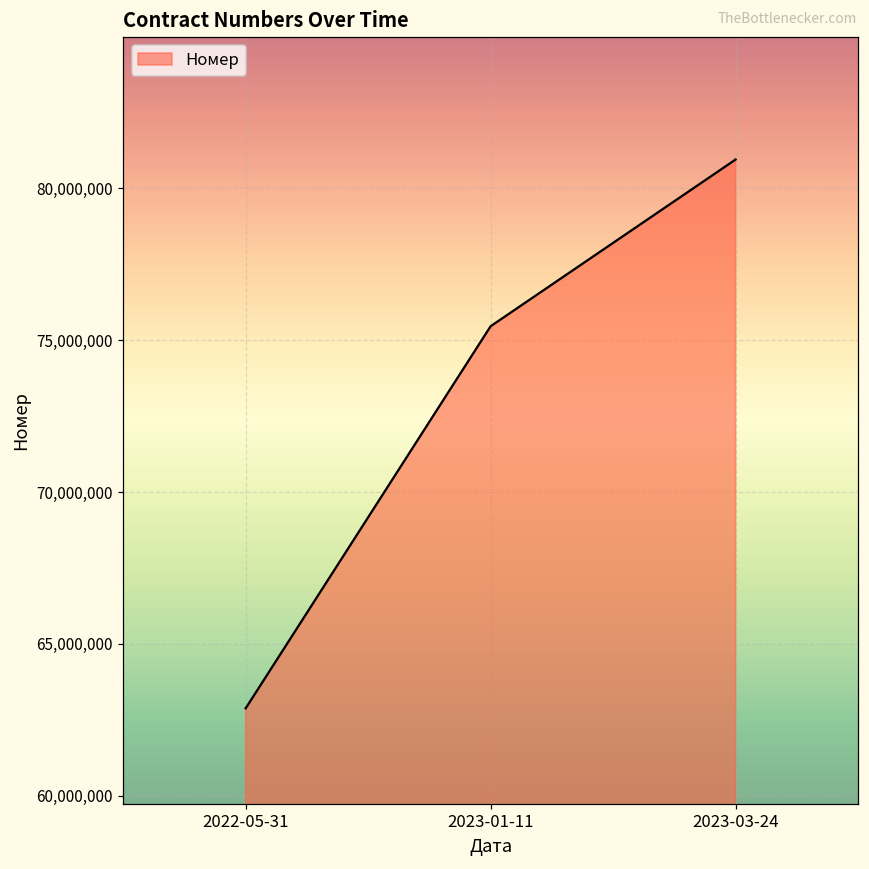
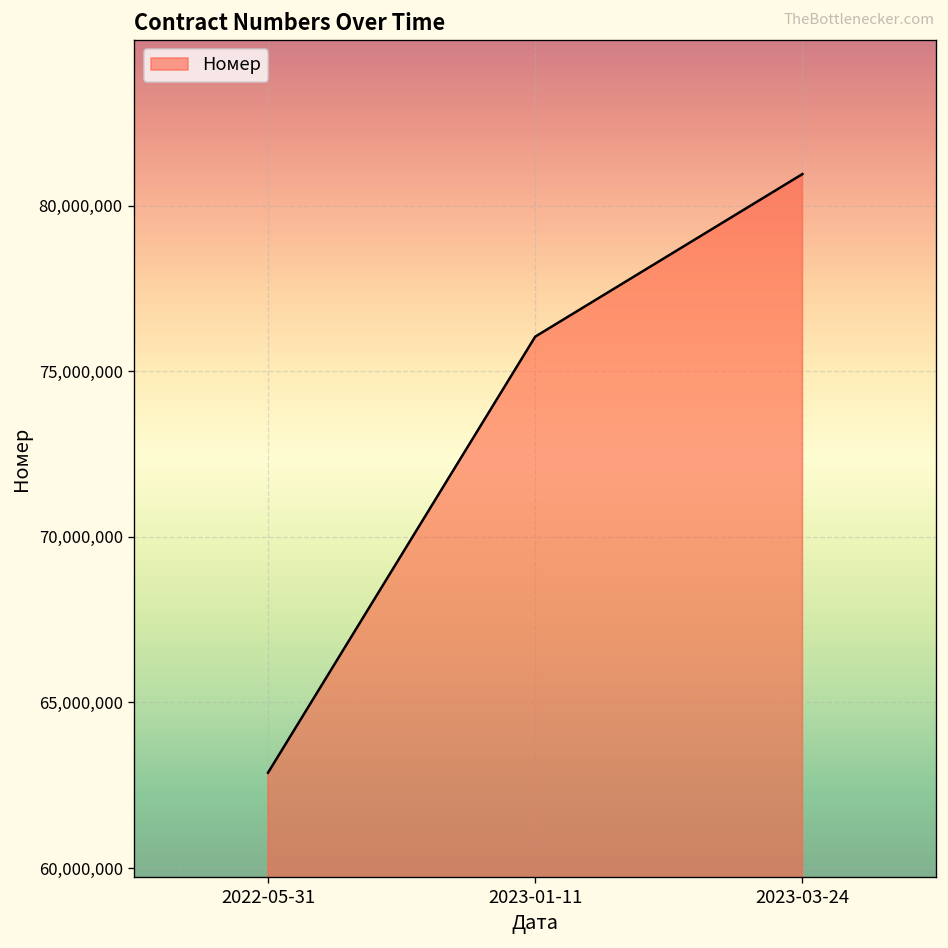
  {
    "2022-05-31": "62,900,000",
-   "2023-01-11": "75,500,000",
+   "2023-01-11": "76,000,000",
    "2023-03-24": "81,000,000"
  }
